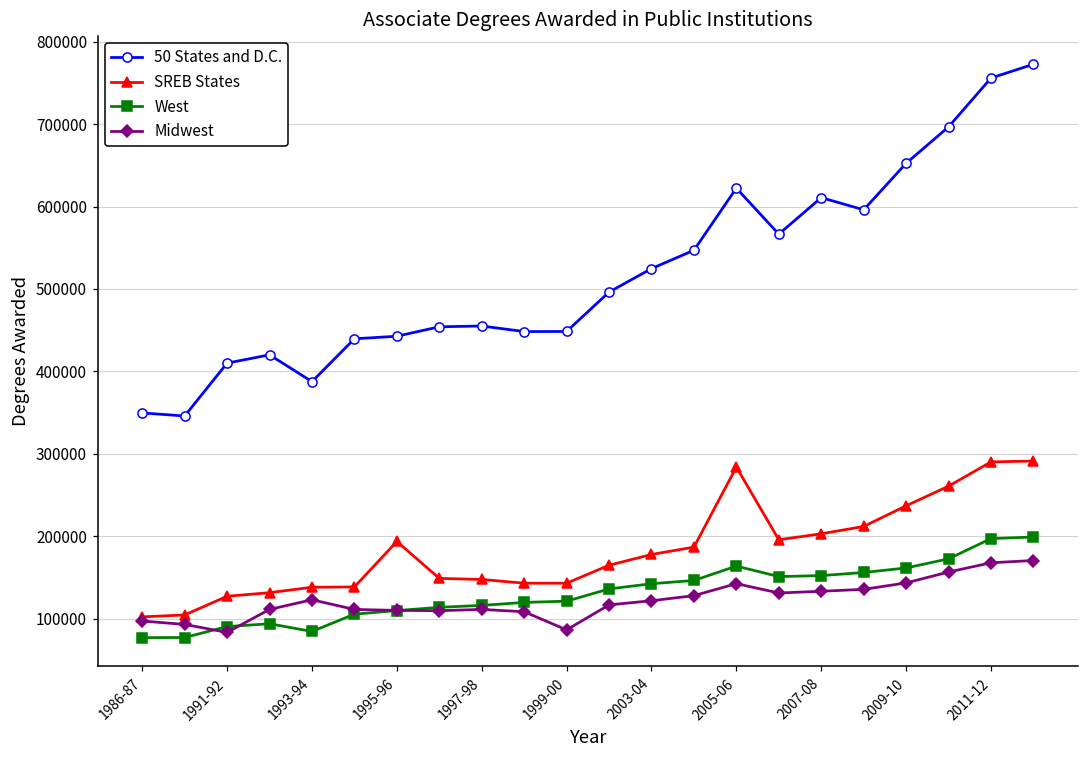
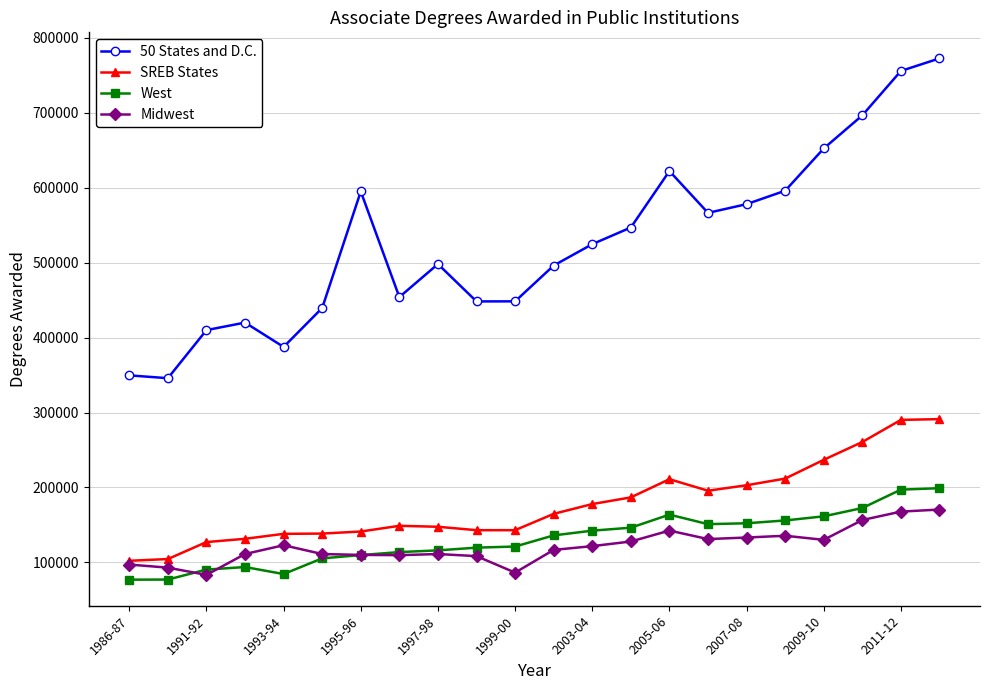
  {
    "50 States and D.C.": {
      "1986-87": 350000,
      "1991-92": 410000,
      "1993-94": 390000,
-     "1995-96": 440000,
-     "1997-98": 460000,
+     "1995-96": 600000,
+     "1997-98": 500000,
      "1999-00": 450000,
      "2003-04": 520000,
      "2005-06": 620000,
-     "2007-08": 610000,
+     "2007-08": 580000,
      "2009-10": 650000,
      "2011-12": 760000
    },
    "SREB States": {
      "1986-87": 100000,
      "1991-92": 130000,
      "1993-94": 140000,
-     "1995-96": 190000,
+     "1995-96": 140000,
      "1997-98": 150000,
      "1999-00": 140000,
      "2003-04": 180000,
-     "2005-06": 280000,
+     "2005-06": 210000,
      "2007-08": 200000,
      "2009-10": 240000,
      "2011-12": 290000
    },
    "West": {
      "1986-87": 80000,
      "1991-92": 90000,
      "1993-94": 80000,
      "1997-98": 120000,
      "1999-00": 120000,
      "2003-04": 140000,
      "2005-06": 160000,
      "2007-08": 150000,
      "2009-10": 160000,
      "2011-12": 200000
    },
    "Midwest": {
      "1986-87": 100000,
      "1991-92": 80000,
      "1993-94": 120000,
      "1997-98": 110000,
      "1999-00": 90000,
      "2003-04": 120000,
      "2005-06": 140000,
      "2007-08": 130000,
-     "2009-10": 140000,
+     "2009-10": 130000,
      "2011-12": 170000
    }
  }
